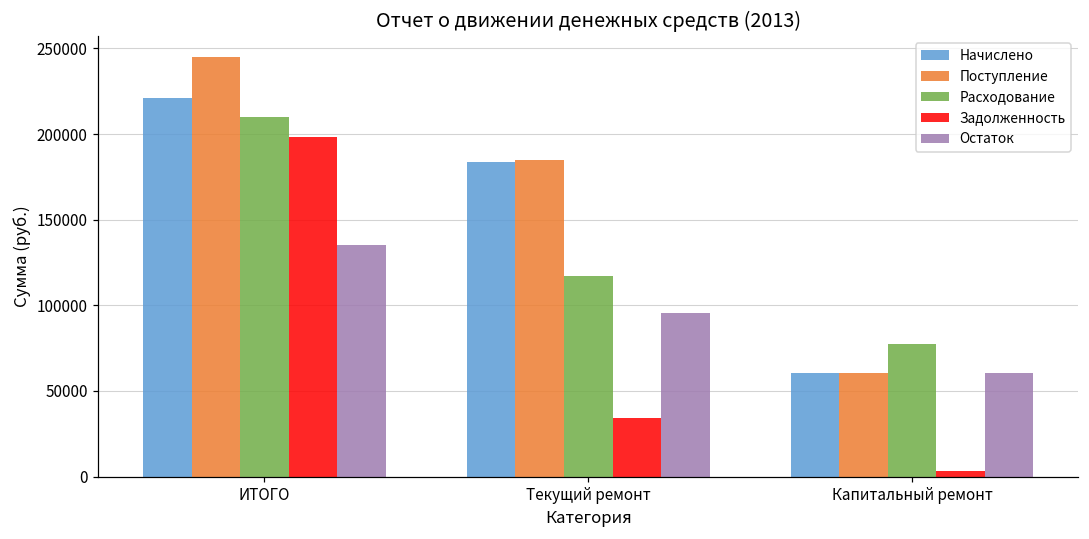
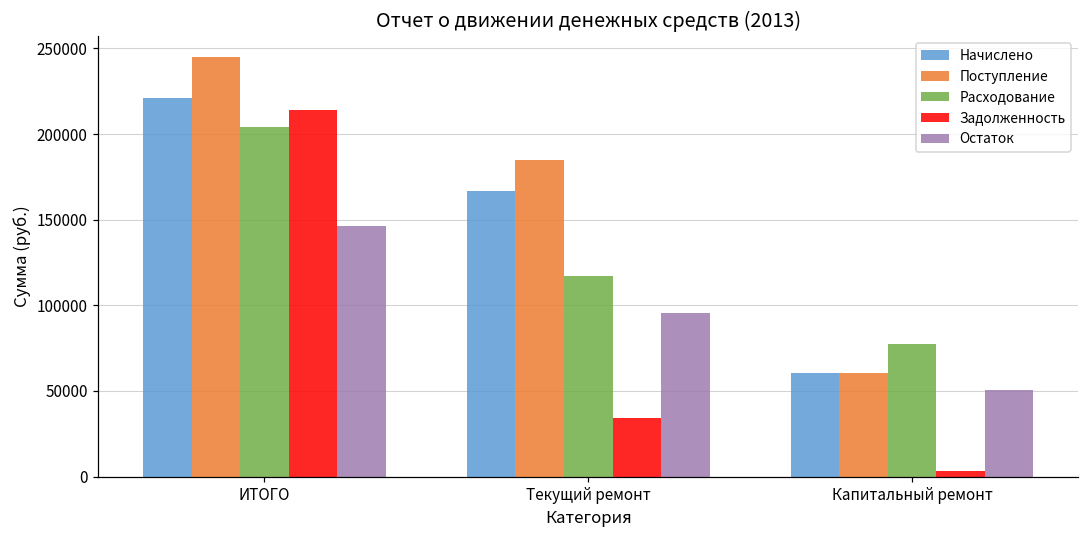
  {
    "Начислено": {
      "ИТОГО": 221000,
-     "Текущий ремонт": 184000,
+     "Текущий ремонт": 166000,
      "Капитальный ремонт": 60000
    },
    "Поступление": {
      "ИТОГО": 245000,
      "Текущий ремонт": 185000,
      "Капитальный ремонт": 61000
    },
    "Расходование": {
-     "ИТОГО": 210000,
+     "ИТОГО": 204000,
      "Текущий ремонт": 117000,
      "Капитальный ремонт": 77000
    },
    "Задолженность": {
-     "ИТОГО": 198000,
+     "ИТОГО": 214000,
      "Текущий ремонт": 34000,
      "Капитальный ремонт": 3000
    },
    "Остаток": {
-     "ИТОГО": 135000,
+     "ИТОГО": 146000,
      "Текущий ремонт": 96000,
-     "Капитальный ремонт": 61000
+     "Капитальный ремонт": 50000
    }
  }
